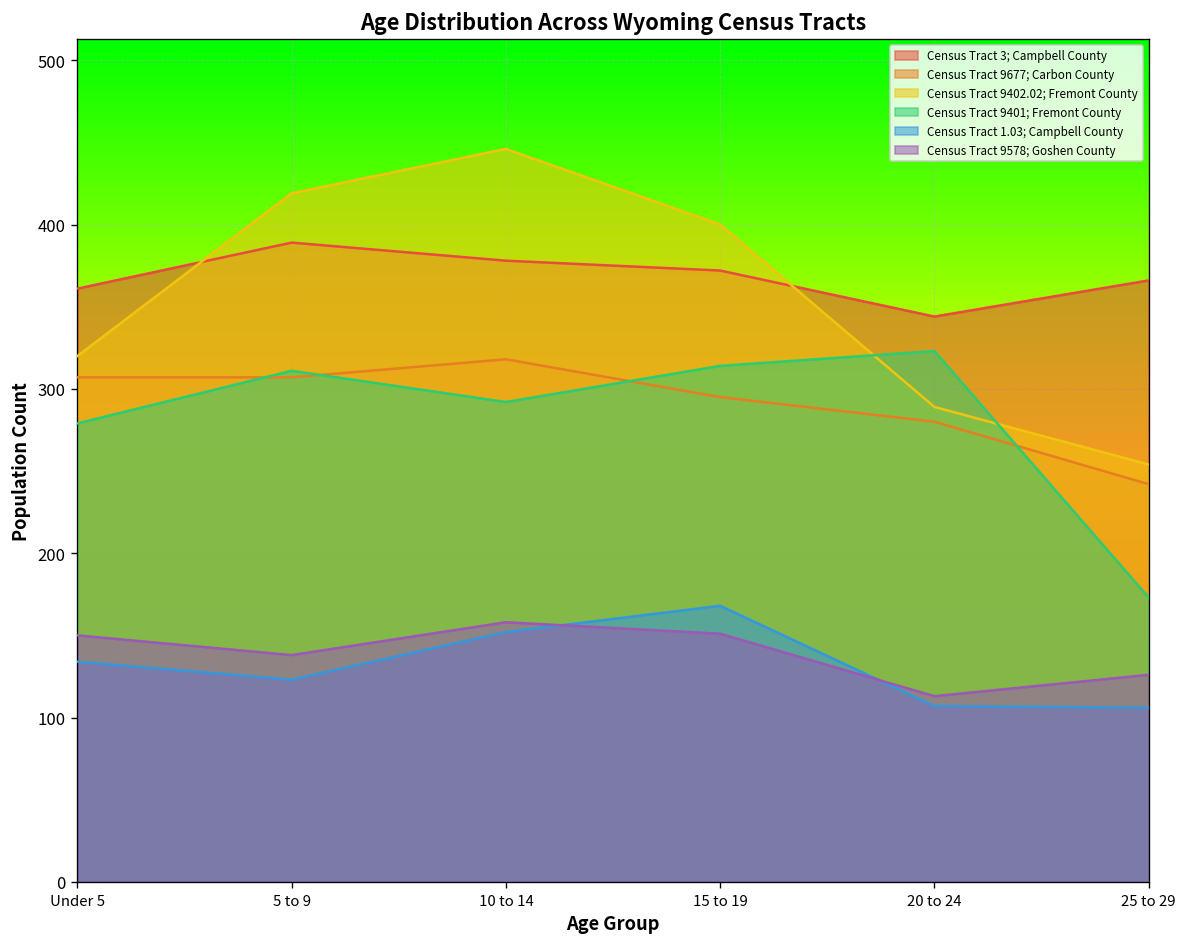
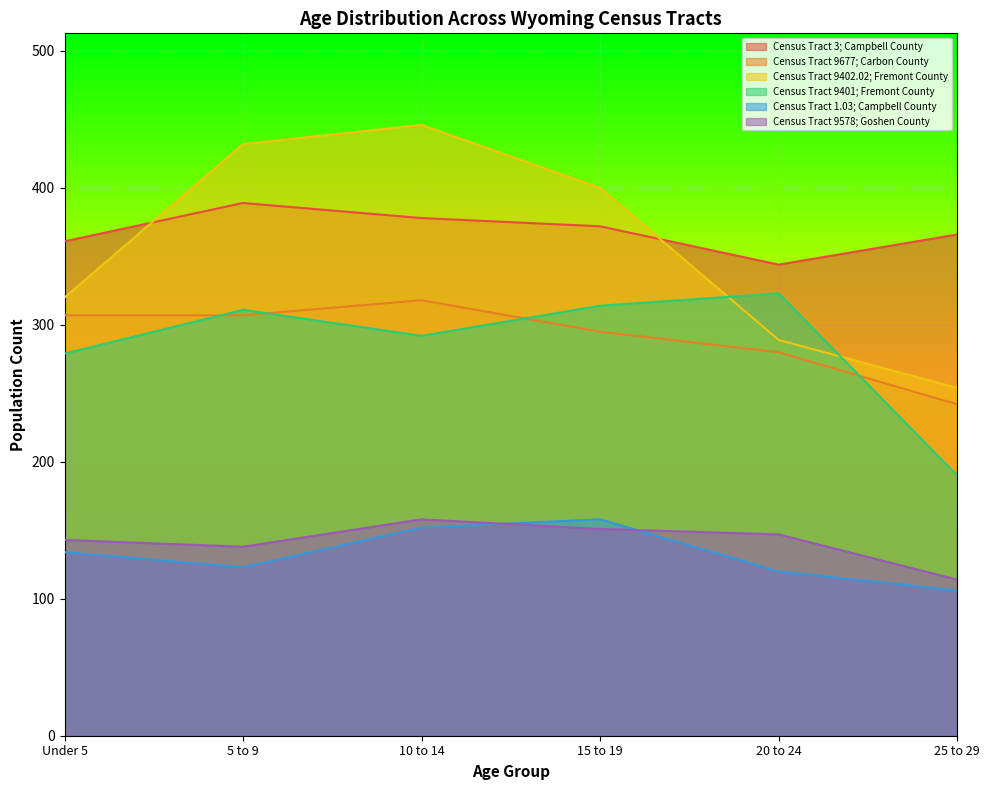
  {
    "Census Tract 9402.02; Fremont County": {
      "Under 5": 320,
-     "5 to 9": 419,
+     "5 to 9": 432,
      "10 to 14": 446,
      "15 to 19": 400,
      "20 to 24": 289,
      "25 to 29": 254
    },
    "Census Tract 9401; Fremont County": {
      "Under 5": 279,
      "5 to 9": 311,
      "10 to 14": 292,
      "15 to 19": 314,
      "20 to 24": 323,
-     "25 to 29": 173
+     "25 to 29": 190
    },
    "Census Tract 1.03; Campbell County": {
      "Under 5": 134,
      "5 to 9": 123,
      "10 to 14": 152,
-     "15 to 19": 168,
-     "20 to 24": 107,
+     "15 to 19": 158,
+     "20 to 24": 120,
      "25 to 29": 106
    },
    "Census Tract 9578; Goshen County": {
-     "Under 5": 150,
+     "Under 5": 143,
      "5 to 9": 138,
      "10 to 14": 158,
      "15 to 19": 151,
-     "20 to 24": 113,
-     "25 to 29": 126
+     "20 to 24": 147,
+     "25 to 29": 114
    }
  }
